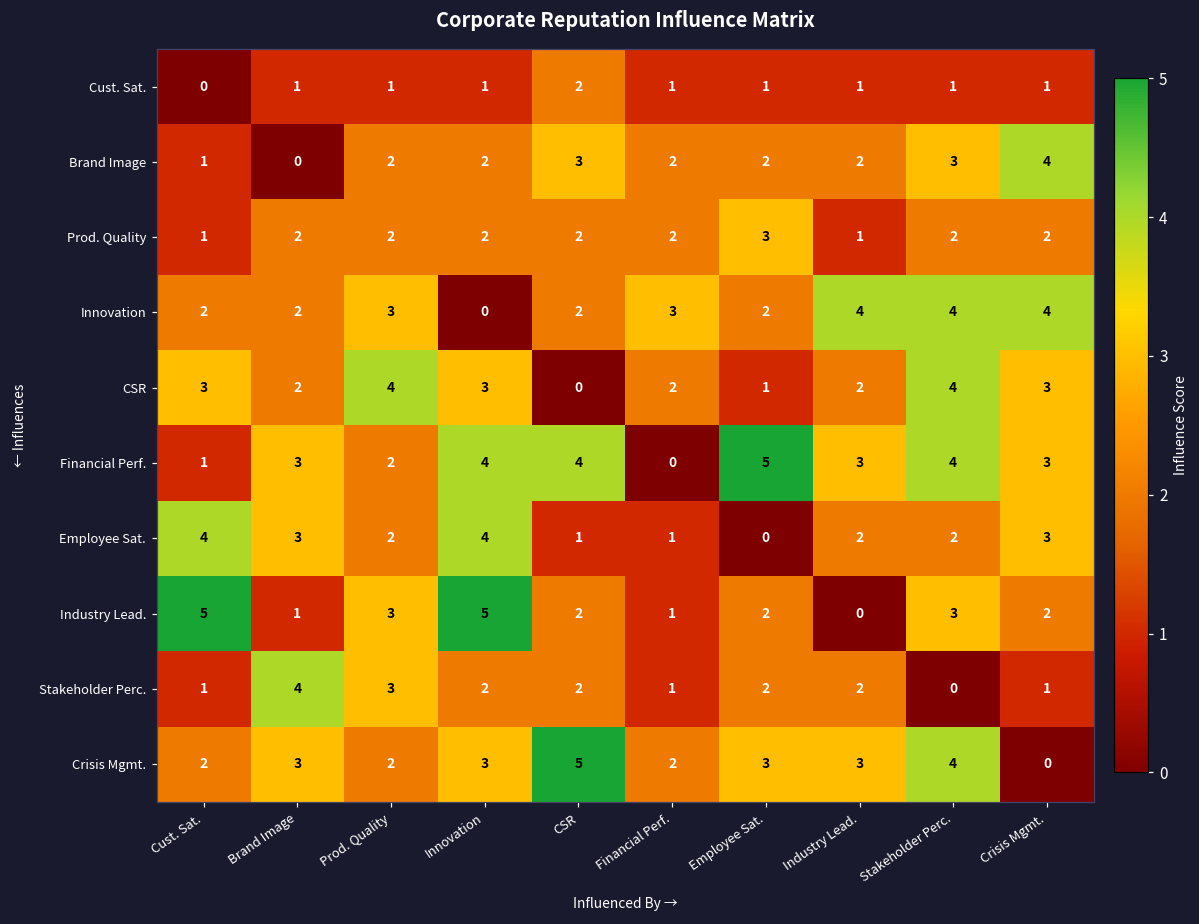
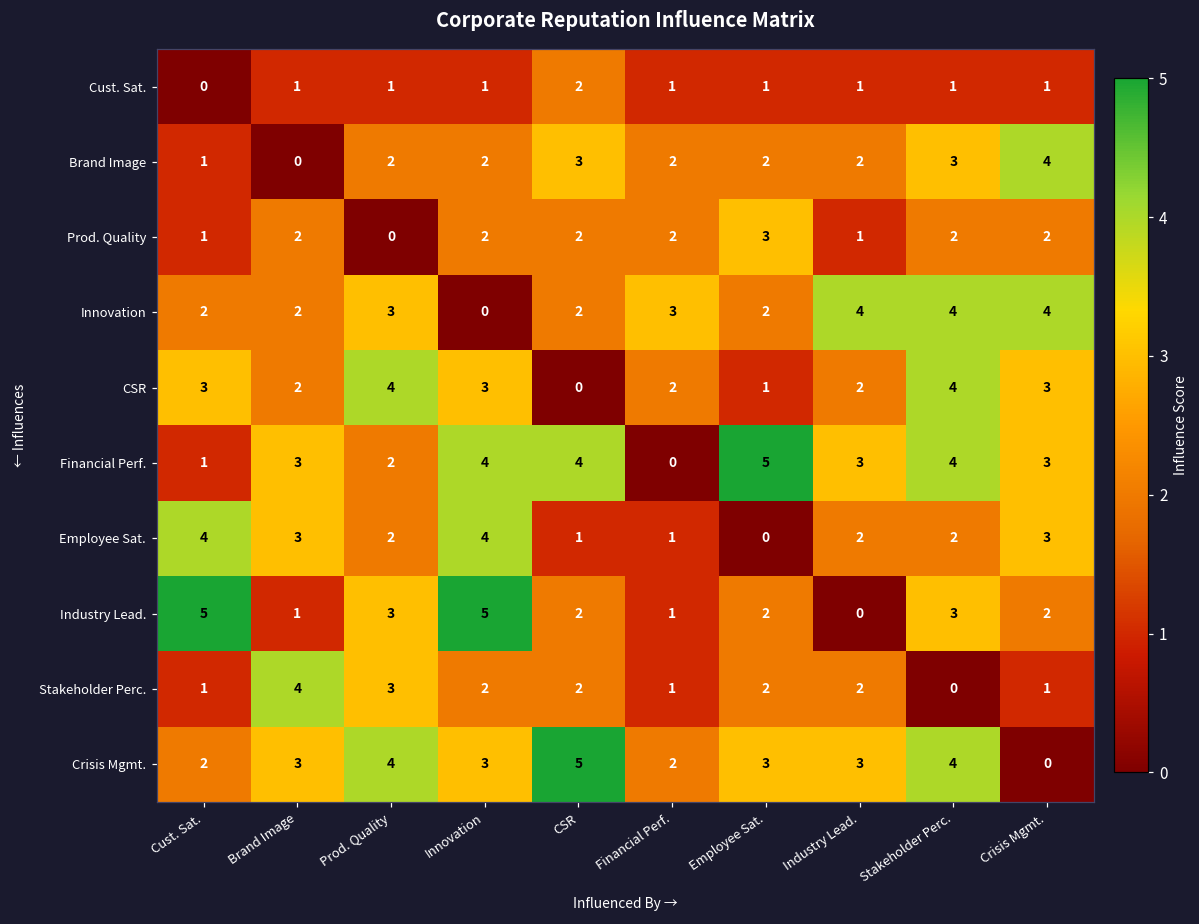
  {
    "Cust. Sat.": {
      "Cust. Sat.": 0,
      "Brand Image": 1,
      "Prod. Quality": 1,
      "Innovation": 1,
      "CSR": 2,
      "Financial Perf.": 1,
      "Employee Sat.": 1,
      "Industry Lead.": 1,
      "Stakeholder Perc.": 1,
      "Crisis Mgmt.": 1
    },
    "Brand Image": {
      "Cust. Sat.": 1,
      "Brand Image": 0,
      "Prod. Quality": 2,
      "Innovation": 2,
      "CSR": 3,
      "Financial Perf.": 2,
      "Employee Sat.": 2,
      "Industry Lead.": 2,
      "Stakeholder Perc.": 3,
      "Crisis Mgmt.": 4
    },
    "Prod. Quality": {
      "Cust. Sat.": 1,
      "Brand Image": 2,
-     "Prod. Quality": 2,
+     "Prod. Quality": 0,
      "Innovation": 2,
      "CSR": 2,
      "Financial Perf.": 2,
      "Employee Sat.": 3,
      "Industry Lead.": 1,
      "Stakeholder Perc.": 2,
      "Crisis Mgmt.": 2
    },
    "Innovation": {
      "Cust. Sat.": 2,
      "Brand Image": 2,
      "Prod. Quality": 3,
      "Innovation": 0,
      "CSR": 2,
      "Financial Perf.": 3,
      "Employee Sat.": 2,
      "Industry Lead.": 4,
      "Stakeholder Perc.": 4,
      "Crisis Mgmt.": 4
    },
    "CSR": {
      "Cust. Sat.": 3,
      "Brand Image": 2,
      "Prod. Quality": 4,
      "Innovation": 3,
      "CSR": 0,
      "Financial Perf.": 2,
      "Employee Sat.": 1,
      "Industry Lead.": 2,
      "Stakeholder Perc.": 4,
      "Crisis Mgmt.": 3
    },
    "Financial Perf.": {
      "Cust. Sat.": 1,
      "Brand Image": 3,
      "Prod. Quality": 2,
      "Innovation": 4,
      "CSR": 4,
      "Financial Perf.": 0,
      "Employee Sat.": 5,
      "Industry Lead.": 3,
      "Stakeholder Perc.": 4,
      "Crisis Mgmt.": 3
    },
    "Employee Sat.": {
      "Cust. Sat.": 4,
      "Brand Image": 3,
      "Prod. Quality": 2,
      "Innovation": 4,
      "CSR": 1,
      "Financial Perf.": 1,
      "Employee Sat.": 0,
      "Industry Lead.": 2,
      "Stakeholder Perc.": 2,
      "Crisis Mgmt.": 3
    },
    "Industry Lead.": {
      "Cust. Sat.": 5,
      "Brand Image": 1,
      "Prod. Quality": 3,
      "Innovation": 5,
      "CSR": 2,
      "Financial Perf.": 1,
      "Employee Sat.": 2,
      "Industry Lead.": 0,
      "Stakeholder Perc.": 3,
      "Crisis Mgmt.": 2
    },
    "Stakeholder Perc.": {
      "Cust. Sat.": 1,
      "Brand Image": 4,
      "Prod. Quality": 3,
      "Innovation": 2,
      "CSR": 2,
      "Financial Perf.": 1,
      "Employee Sat.": 2,
      "Industry Lead.": 2,
      "Stakeholder Perc.": 0,
      "Crisis Mgmt.": 1
    },
    "Crisis Mgmt.": {
      "Cust. Sat.": 2,
      "Brand Image": 3,
-     "Prod. Quality": 2,
+     "Prod. Quality": 4,
      "Innovation": 3,
      "CSR": 5,
      "Financial Perf.": 2,
      "Employee Sat.": 3,
      "Industry Lead.": 3,
      "Stakeholder Perc.": 4,
      "Crisis Mgmt.": 0
    }
  }
